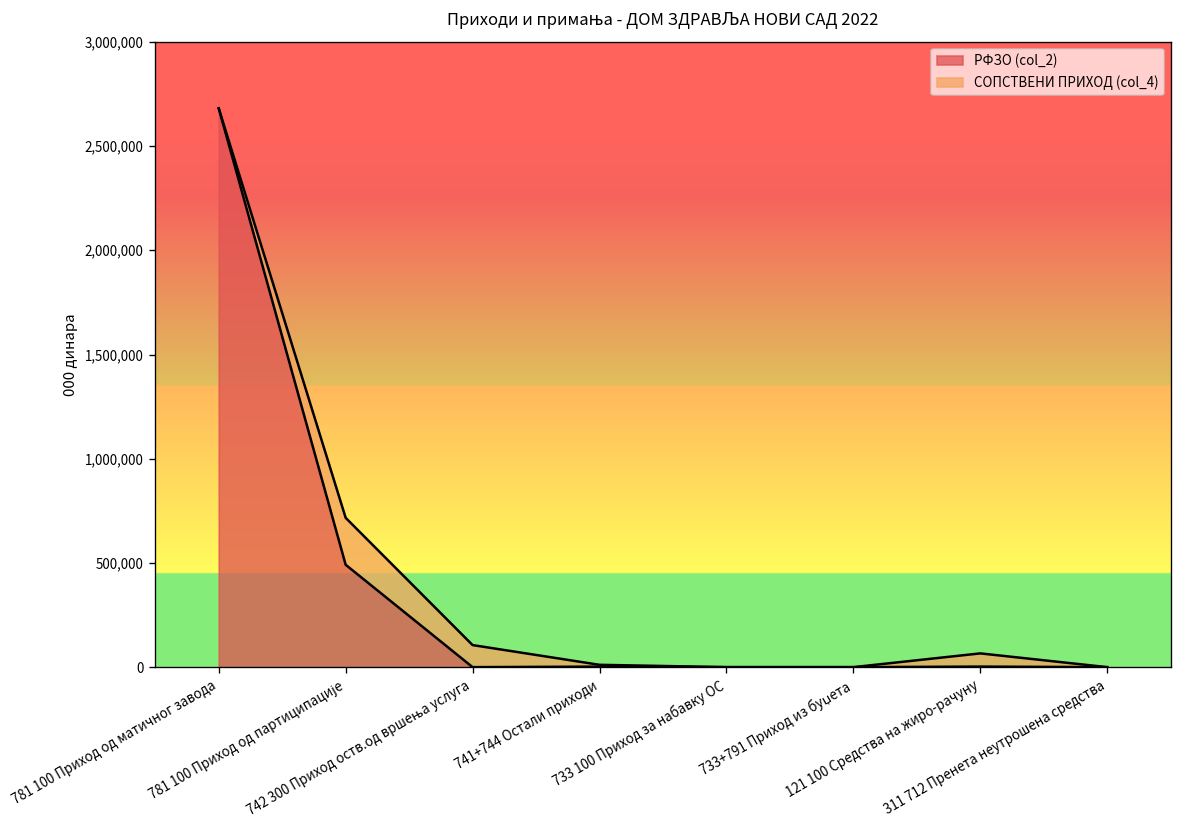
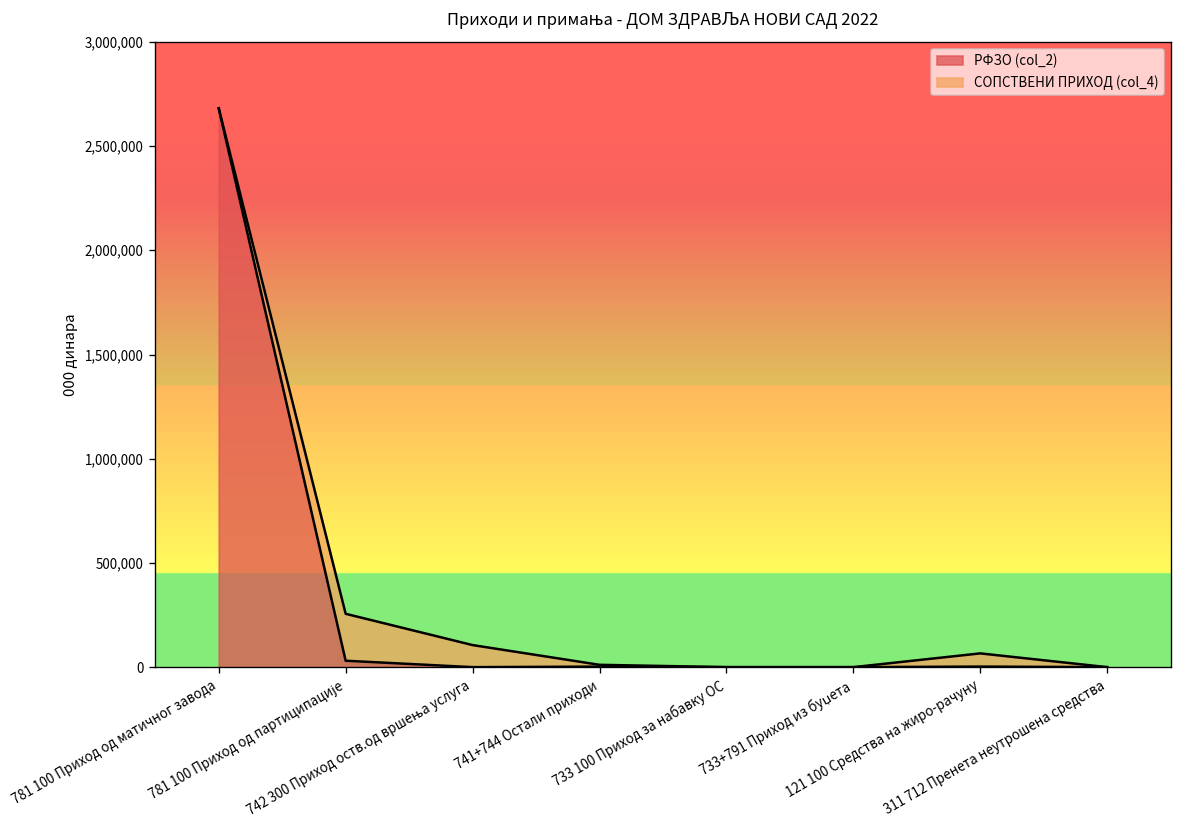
  {
    "РФЗО (col_2)": {
-     "781 100 Приход од партиципације": "490,000",
+     "781 100 Приход од партиципације": "30,000",
      "742 300 Приход оств.од вршења услуга": "0",
      "121 100 Средства на жиро-рачуну": "0"
    },
    "СОПСТВЕНИ ПРИХОД (col_4)": {
      "781 100 Приход од партиципације": "230,000",
      "742 300 Приход оств.од вршења услуга": "110,000",
      "121 100 Средства на жиро-рачуну": "60,000"
    }
  }
